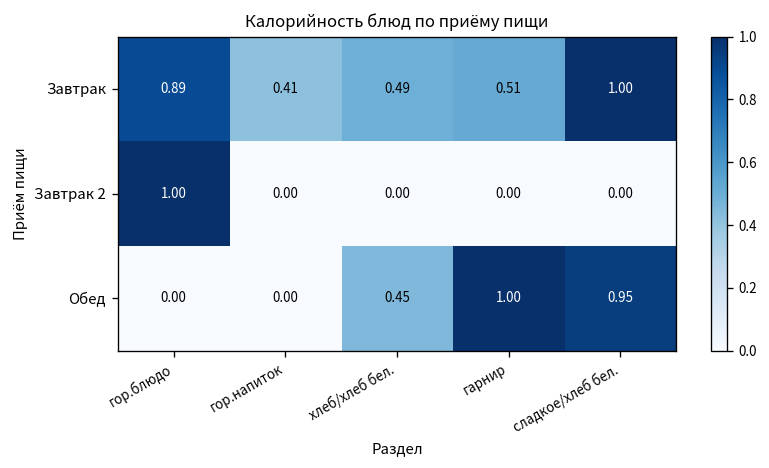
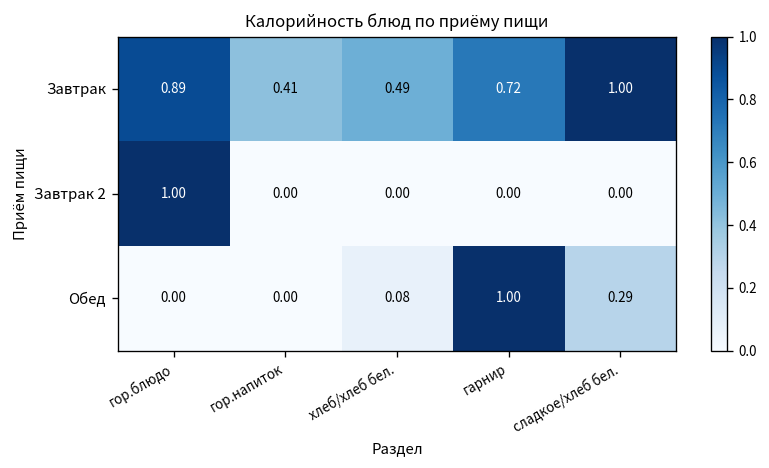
  {
    "Завтрак": {
      "гор.блюдо": 0.89,
      "гор.напиток": 0.41,
      "хлеб/хлеб бел.": 0.49,
-     "гарнир": 0.51,
+     "гарнир": 0.72,
      "сладкое/хлеб бел.": 1.00
    },
    "Завтрак 2": {
      "гор.блюдо": 1.00,
      "гор.напиток": 0.00,
      "хлеб/хлеб бел.": 0.00,
      "гарнир": 0.00,
      "сладкое/хлеб бел.": 0.00
    },
    "Обед": {
      "гор.блюдо": 0.00,
      "гор.напиток": 0.00,
-     "хлеб/хлеб бел.": 0.45,
+     "хлеб/хлеб бел.": 0.08,
      "гарнир": 1.00,
-     "сладкое/хлеб бел.": 0.95
+     "сладкое/хлеб бел.": 0.29
    }
  }
